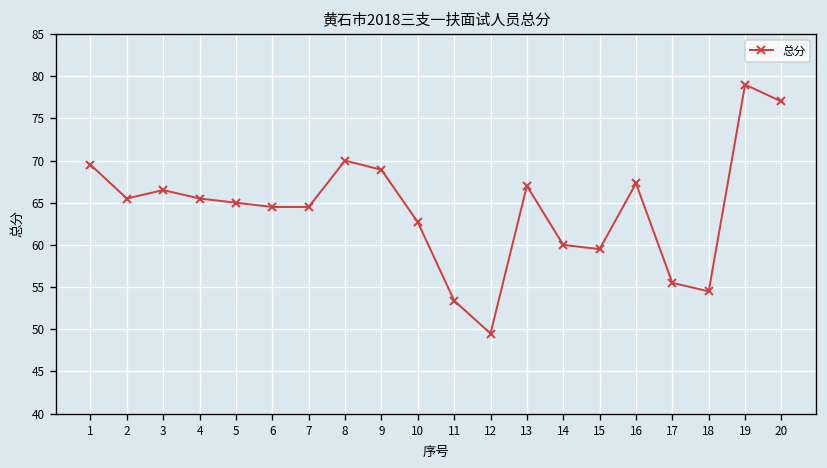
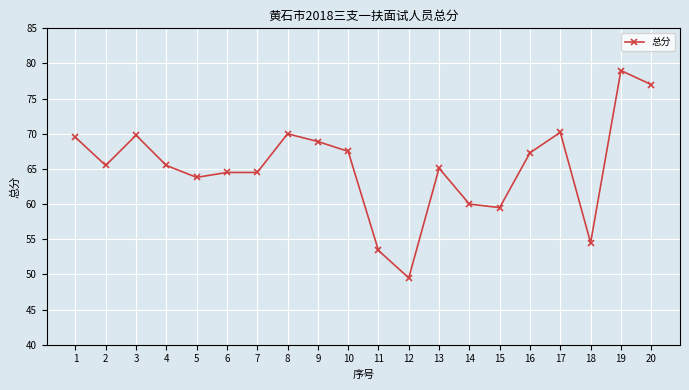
  {
    "1": 70,
    "2": 66,
-   "3": 67,
+   "3": 70,
    "4": 66,
-   "5": 65,
+   "5": 64,
    "6": 65,
    "7": 65,
    "8": 70,
    "9": 69,
-   "10": 63,
+   "10": 68,
    "11": 53,
    "12": 50,
-   "13": 67,
+   "13": 65,
    "14": 60,
    "15": 60,
    "16": 67,
-   "17": 56,
+   "17": 70,
    "18": 55,
    "19": 79,
    "20": 77
  }
